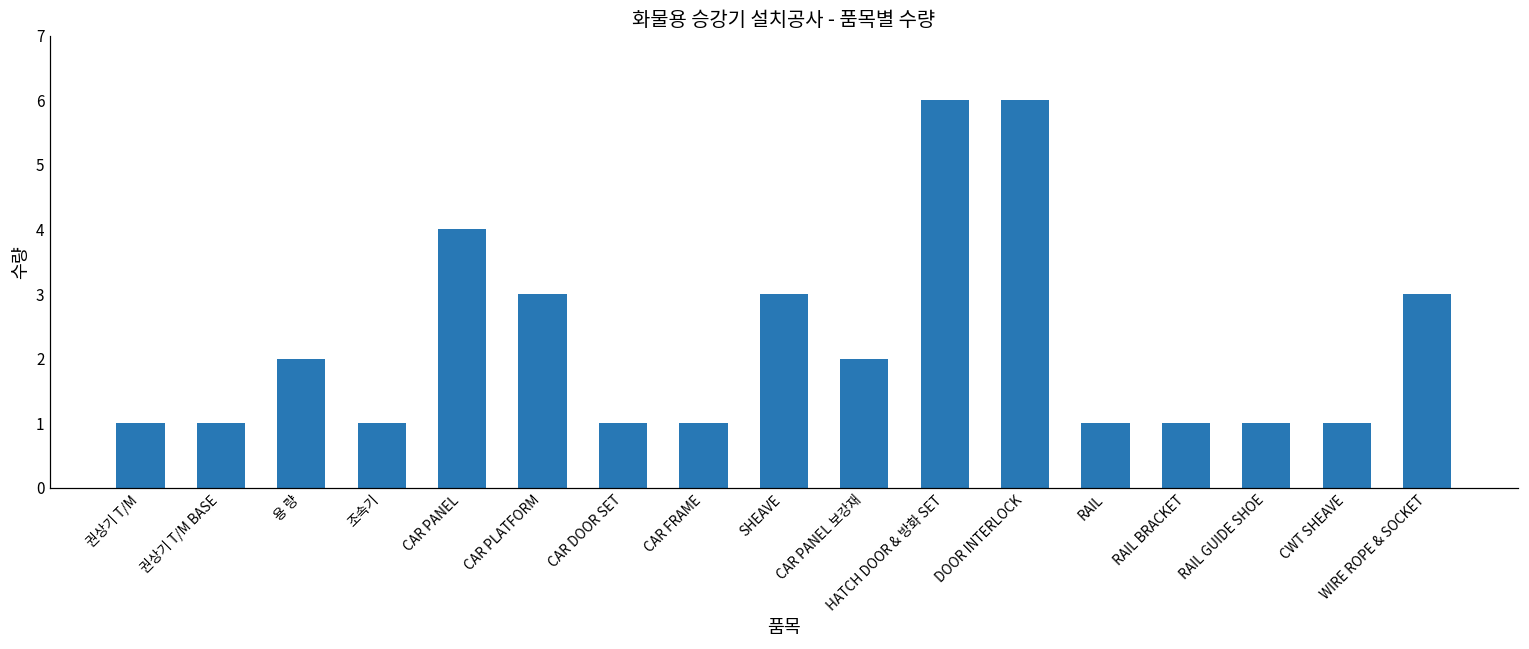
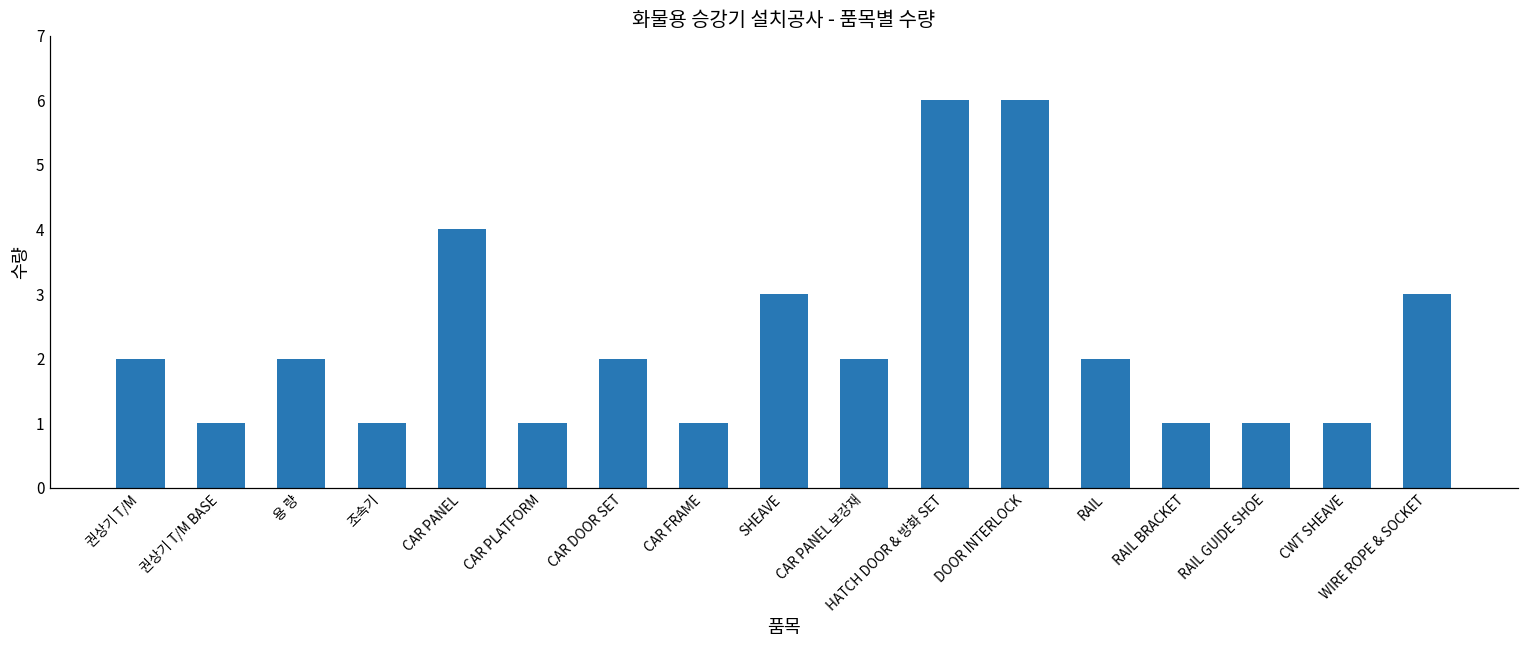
  {
-   "권상기 T/M": 1,
+   "권상기 T/M": 2,
    "권상기 T/M BASE": 1,
    "용 량": 2,
    "조속기": 1,
    "CAR PANEL": 4,
-   "CAR PLATFORM": 3,
-   "CAR DOOR SET": 1,
+   "CAR PLATFORM": 1,
+   "CAR DOOR SET": 2,
    "CAR FRAME": 1,
    "SHEAVE": 3,
    "CAR PANEL 보강재": 2,
    "HATCH DOOR & 방화 SET": 6,
    "DOOR INTERLOCK": 6,
-   "RAIL": 1,
+   "RAIL": 2,
    "RAIL BRACKET": 1,
    "RAIL GUIDE SHOE": 1,
    "CWT SHEAVE": 1,
    "WIRE ROPE & SOCKET": 3
  }
